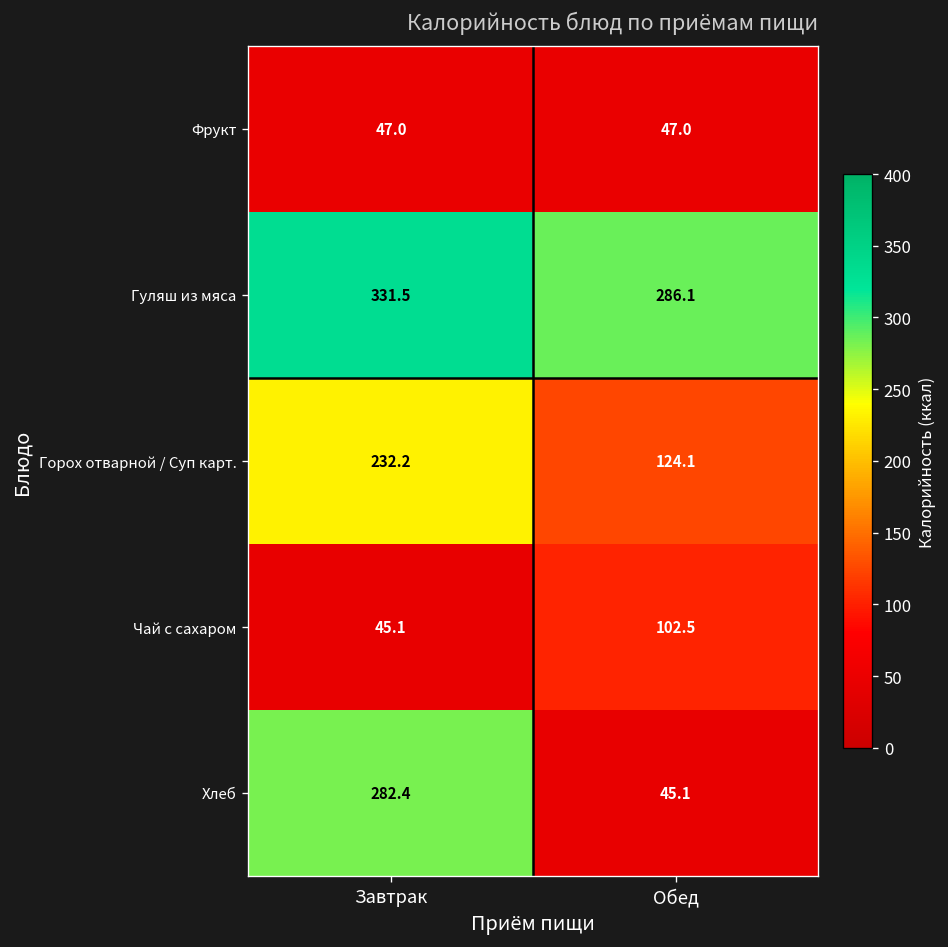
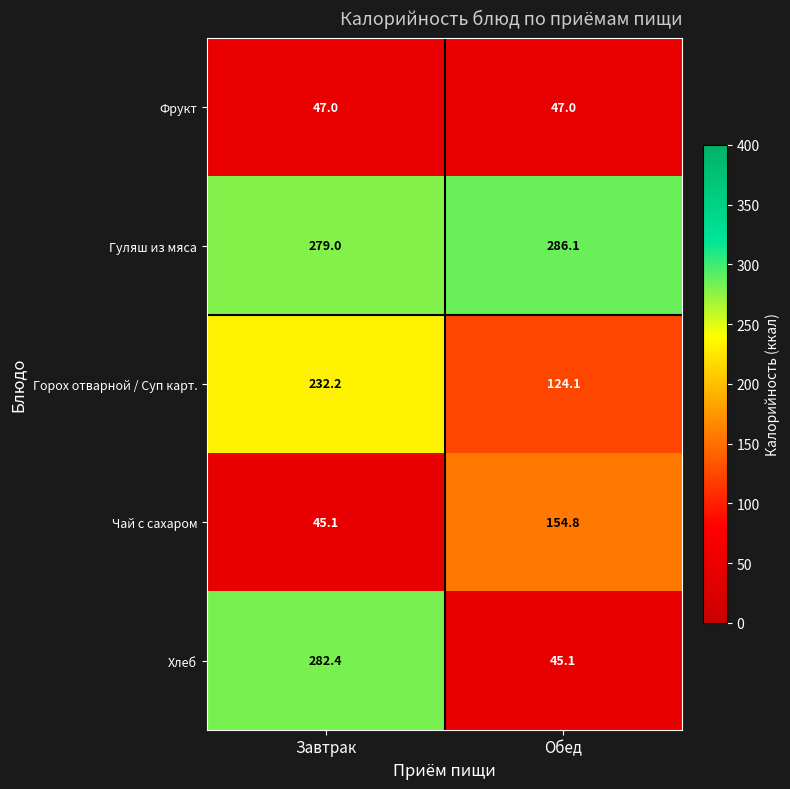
  {
    "Фрукт": {
      "Завтрак": 47.0,
      "Обед": 47.0
    },
    "Гуляш из мяса": {
-     "Завтрак": 331.5,
+     "Завтрак": 279.0,
      "Обед": 286.1
    },
    "Горох отварной / Суп карт.": {
      "Завтрак": 232.2,
      "Обед": 124.1
    },
    "Чай с сахаром": {
      "Завтрак": 45.1,
-     "Обед": 102.5
+     "Обед": 154.8
    },
    "Хлеб": {
      "Завтрак": 282.4,
      "Обед": 45.1
    }
  }
